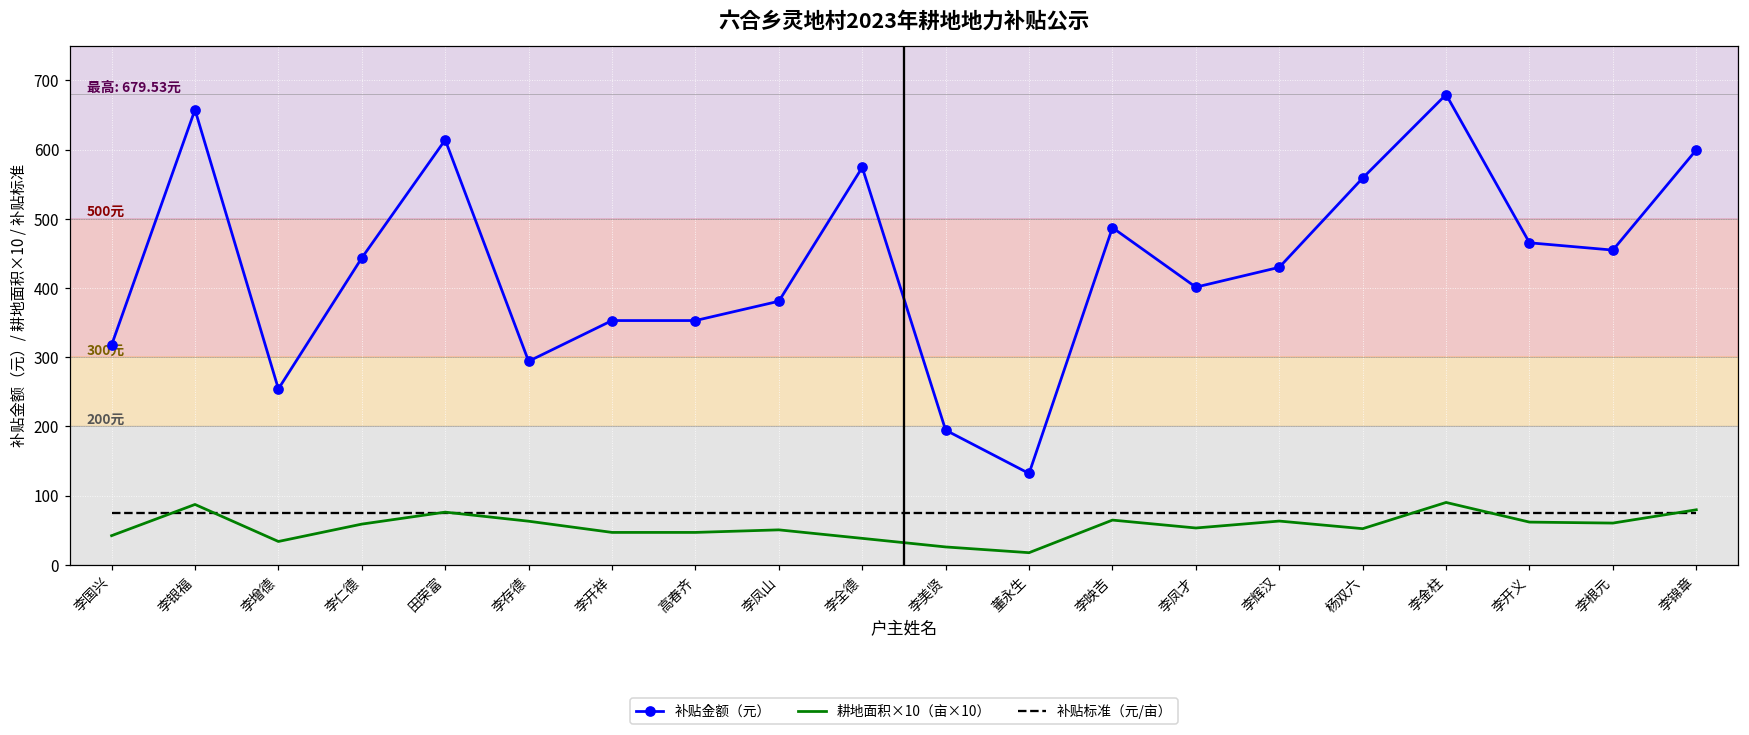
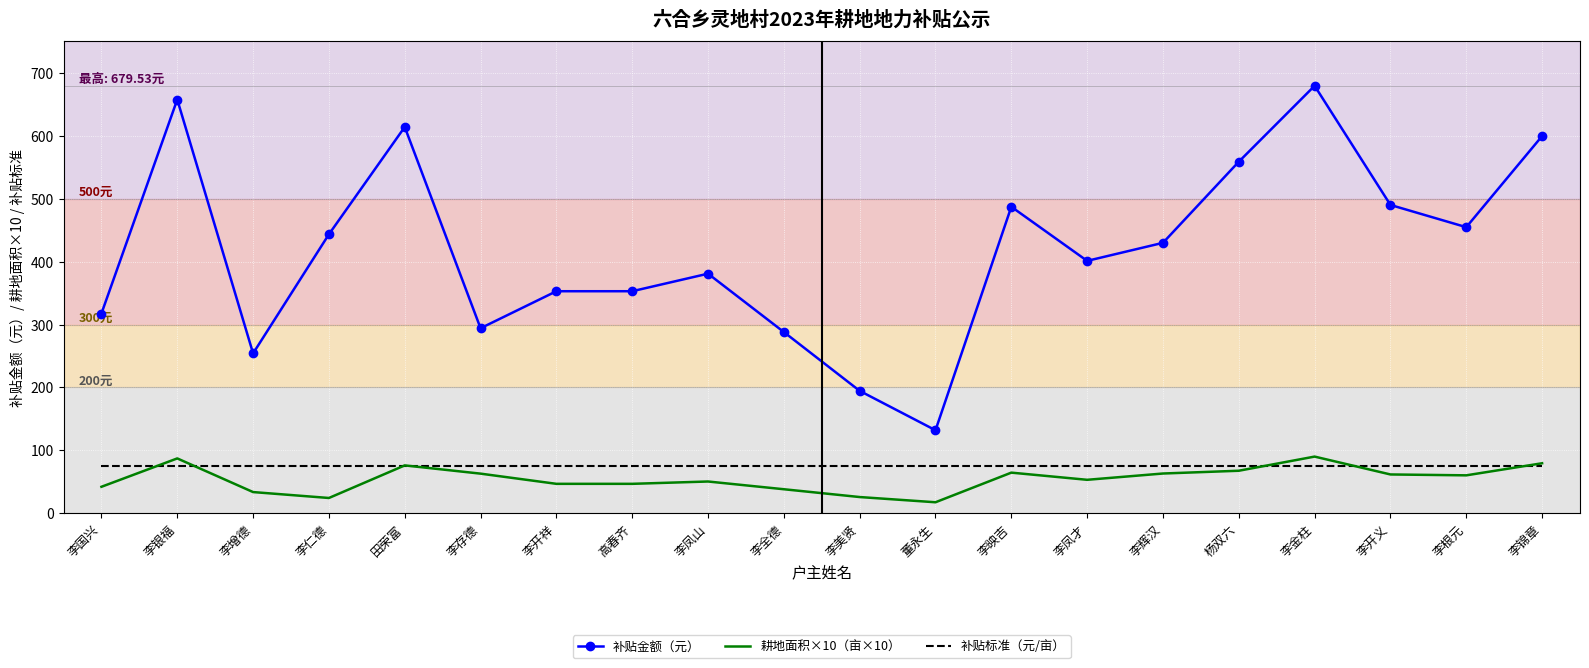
  {
    "补贴金额（元）": {
      "李增德": 250,
      "李仁德": 440,
      "田荣富": 610,
      "李存德": 290,
      "李开祥": 350,
      "高春齐": 350,
      "李凤山": 380,
-     "李全德": 570,
+     "李全德": 290,
      "李美贤": 190,
      "董永生": 130,
      "李映吉": 490,
      "李凤才": 400,
      "李辉汉": 430,
      "杨双六": 560,
      "李金柱": 680,
-     "李开义": 470,
+     "李开义": 490,
      "李根元": 450,
      "李锦章": 600
    },
    "耕地面积×10（亩×10）": {
      "李国兴": 40,
      "李银福": 90,
      "李增德": 30,
-     "李仁德": 60,
+     "李仁德": 20,
      "李存德": 60,
      "李开祥": 50,
      "高春齐": 50,
      "李凤山": 50,
      "李全德": 40,
      "李美贤": 30,
      "董永生": 20,
      "李映吉": 60,
      "李凤才": 50,
      "李辉汉": 60,
-     "杨双六": 50,
+     "杨双六": 70,
      "李金柱": 90,
      "李开义": 60,
      "李根元": 60
    },
    "补贴标准（元/亩）": {
      "李国兴": 80,
      "李银福": 80,
      "李增德": 80,
      "李仁德": 80,
      "李存德": 80,
      "李开祥": 80,
      "高春齐": 80,
      "李凤山": 80,
      "李全德": 80,
      "李美贤": 80,
      "董永生": 80,
      "李映吉": 80,
      "李凤才": 80,
      "李辉汉": 80,
      "杨双六": 80,
      "李金柱": 80,
      "李开义": 80,
      "李根元": 80
    }
  }
